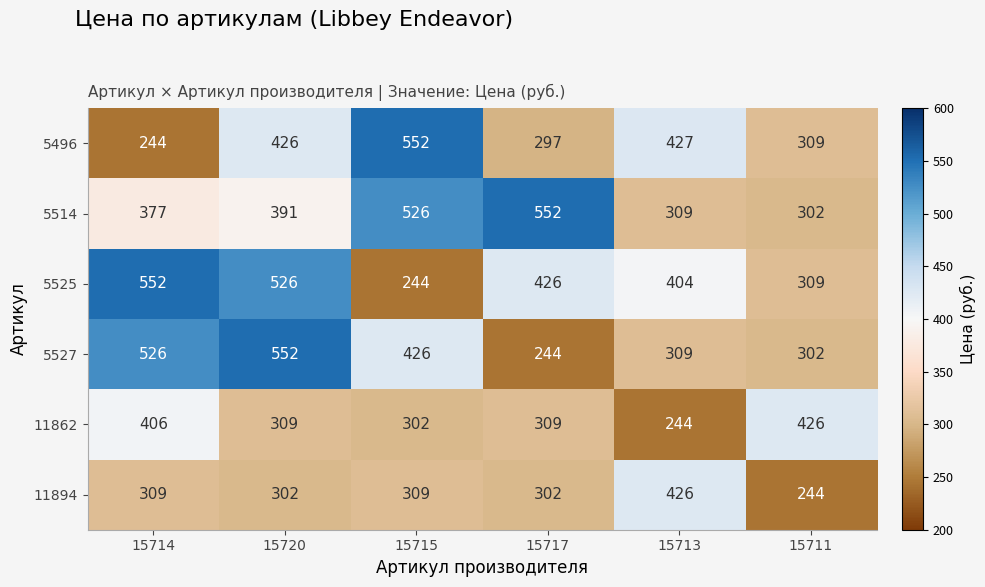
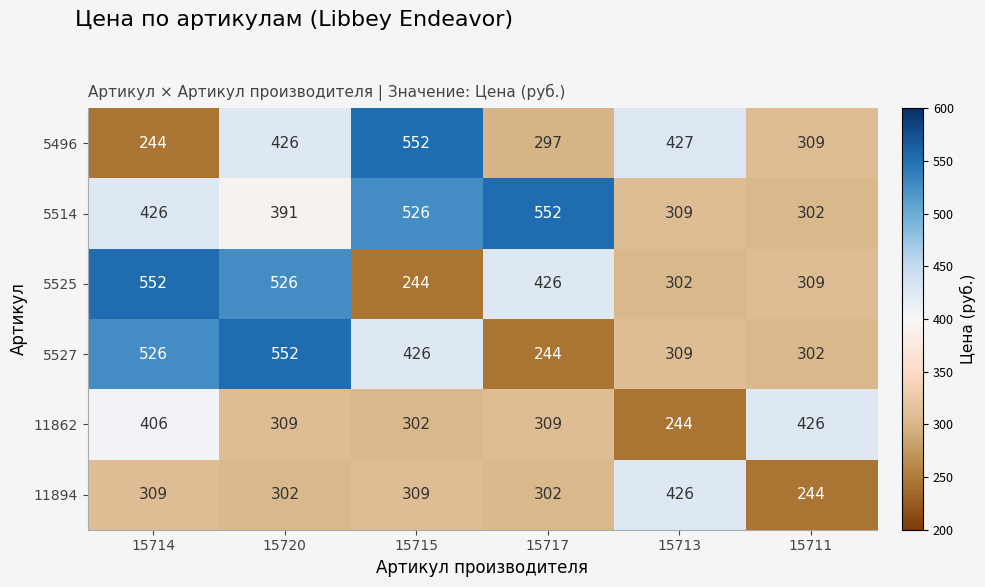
  {
    "5496": {
      "15714": 244,
      "15720": 426,
      "15715": 552,
      "15717": 297,
      "15713": 427,
      "15711": 309
    },
    "5514": {
-     "15714": 377,
+     "15714": 426,
      "15720": 391,
      "15715": 526,
      "15717": 552,
      "15713": 309,
      "15711": 302
    },
    "5525": {
      "15714": 552,
      "15720": 526,
      "15715": 244,
      "15717": 426,
-     "15713": 404,
+     "15713": 302,
      "15711": 309
    },
    "5527": {
      "15714": 526,
      "15720": 552,
      "15715": 426,
      "15717": 244,
      "15713": 309,
      "15711": 302
    },
    "11862": {
      "15714": 406,
      "15720": 309,
      "15715": 302,
      "15717": 309,
      "15713": 244,
      "15711": 426
    },
    "11894": {
      "15714": 309,
      "15720": 302,
      "15715": 309,
      "15717": 302,
      "15713": 426,
      "15711": 244
    }
  }
